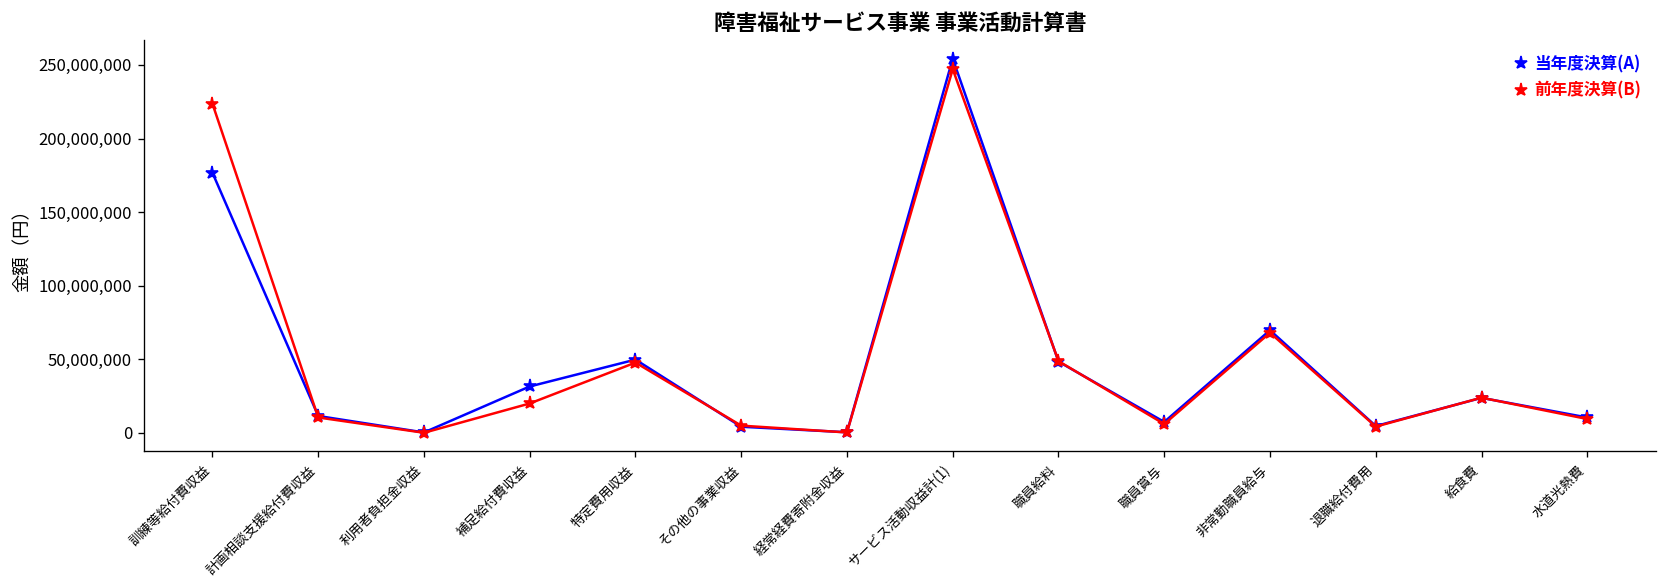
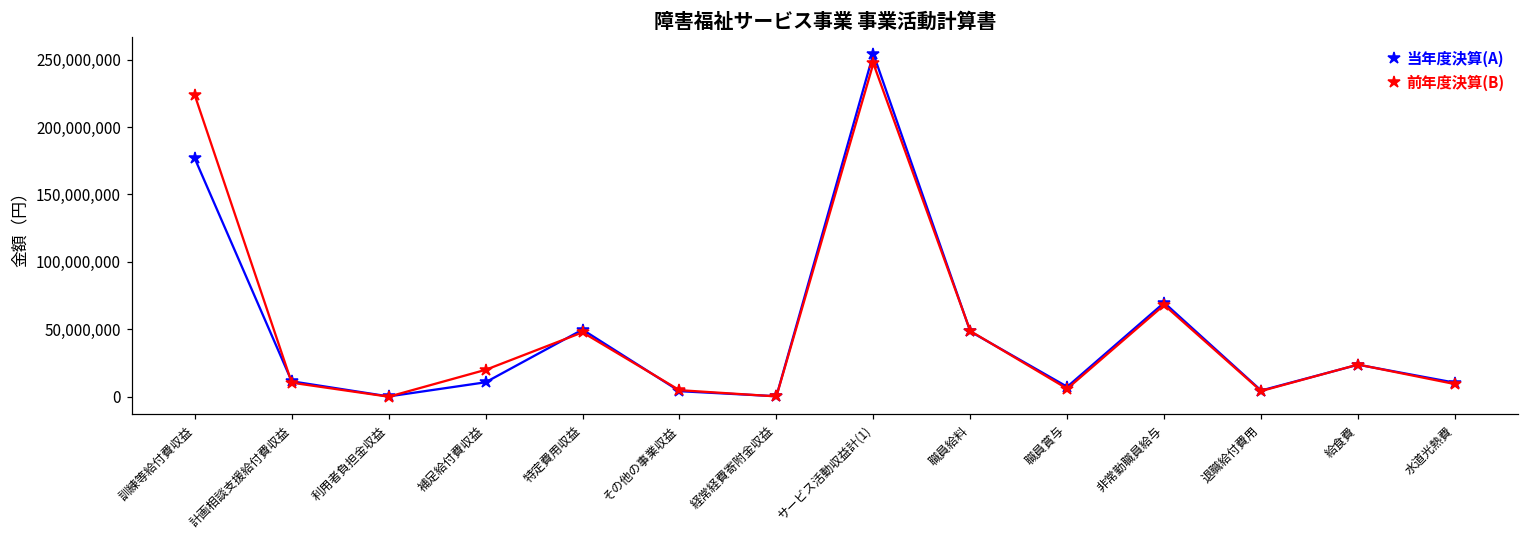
  {
    "当年度決算(A)": {
      "訓練等給付費収益": "177,000,000",
-     "補足給付費収益": "32,000,000",
+     "補足給付費収益": "11,000,000",
      "サービス活動収益計(1)": "254,000,000"
    },
    "前年度決算(B)": {
      "訓練等給付費収益": "224,000,000",
      "補足給付費収益": "20,000,000",
      "サービス活動収益計(1)": "247,000,000"
    }
  }
